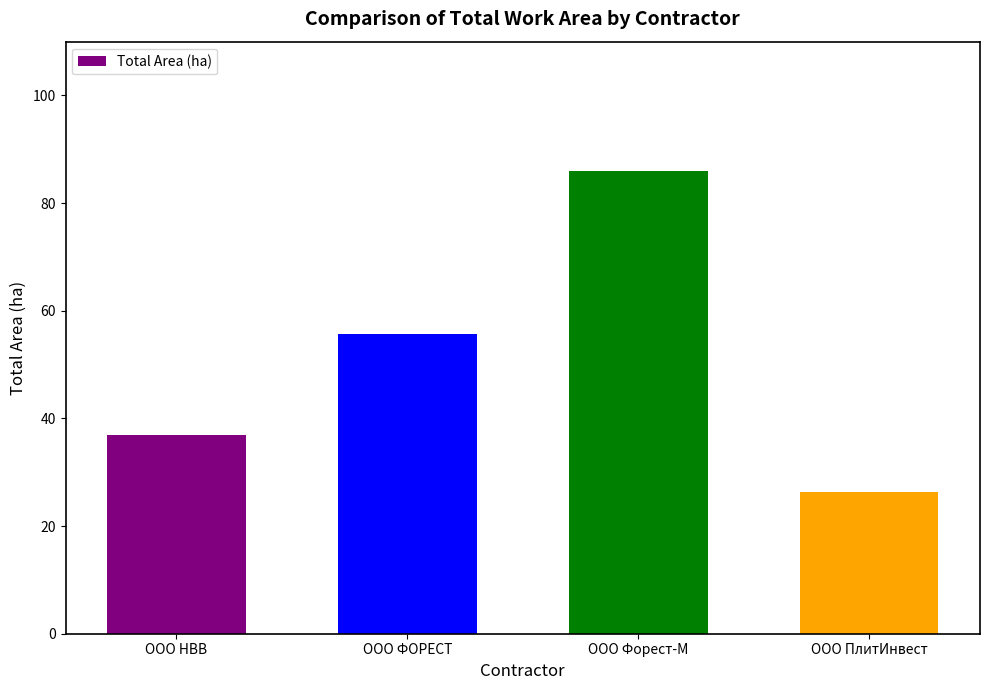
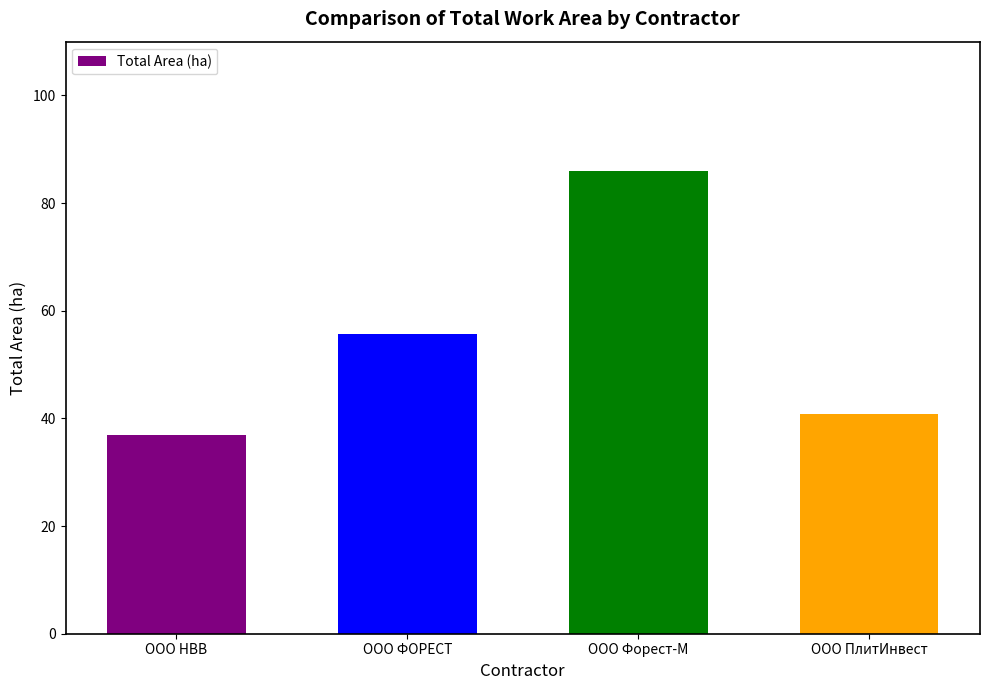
  {
    "ООО НВВ": 37,
    "ООО ФОРЕСТ": 56,
    "ООО Форест-М": 86,
-   "ООО ПлитИнвест": 26
+   "ООО ПлитИнвест": 41
  }
